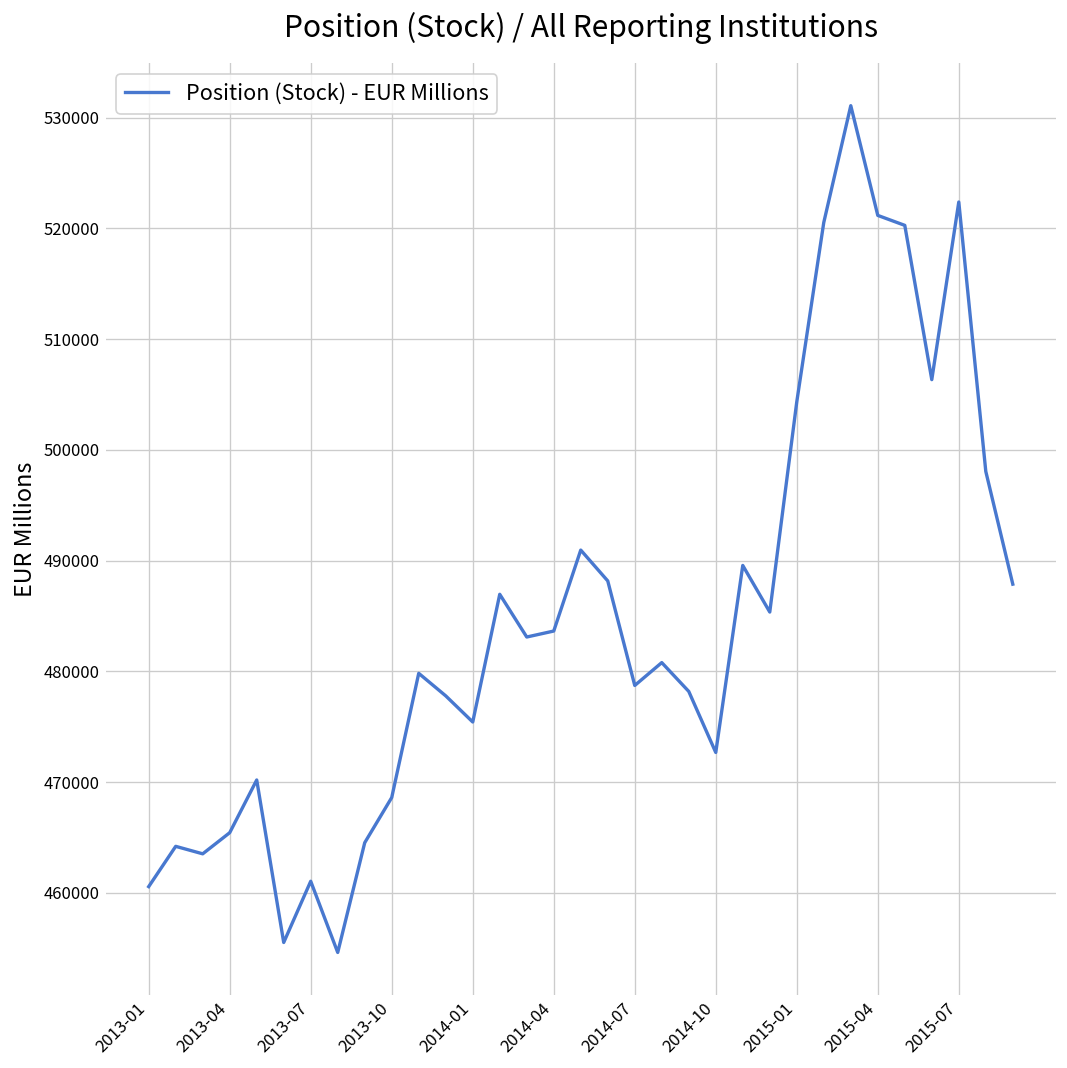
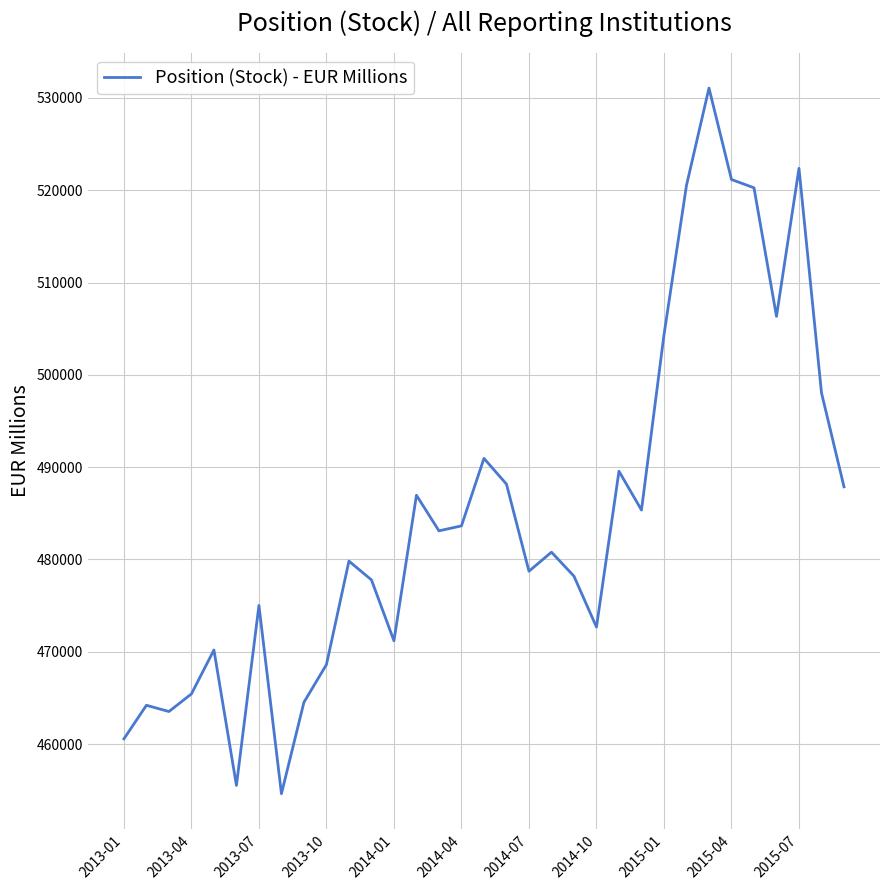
  {
    "2013-01": 461000,
    "2013-04": 465000,
-   "2013-07": 461000,
+   "2013-07": 475000,
    "2013-10": 469000,
-   "2014-01": 475000,
+   "2014-01": 471000,
    "2014-04": 484000,
    "2014-07": 479000,
    "2014-10": 473000,
    "2015-01": 504000,
    "2015-04": 521000,
    "2015-07": 522000
  }
